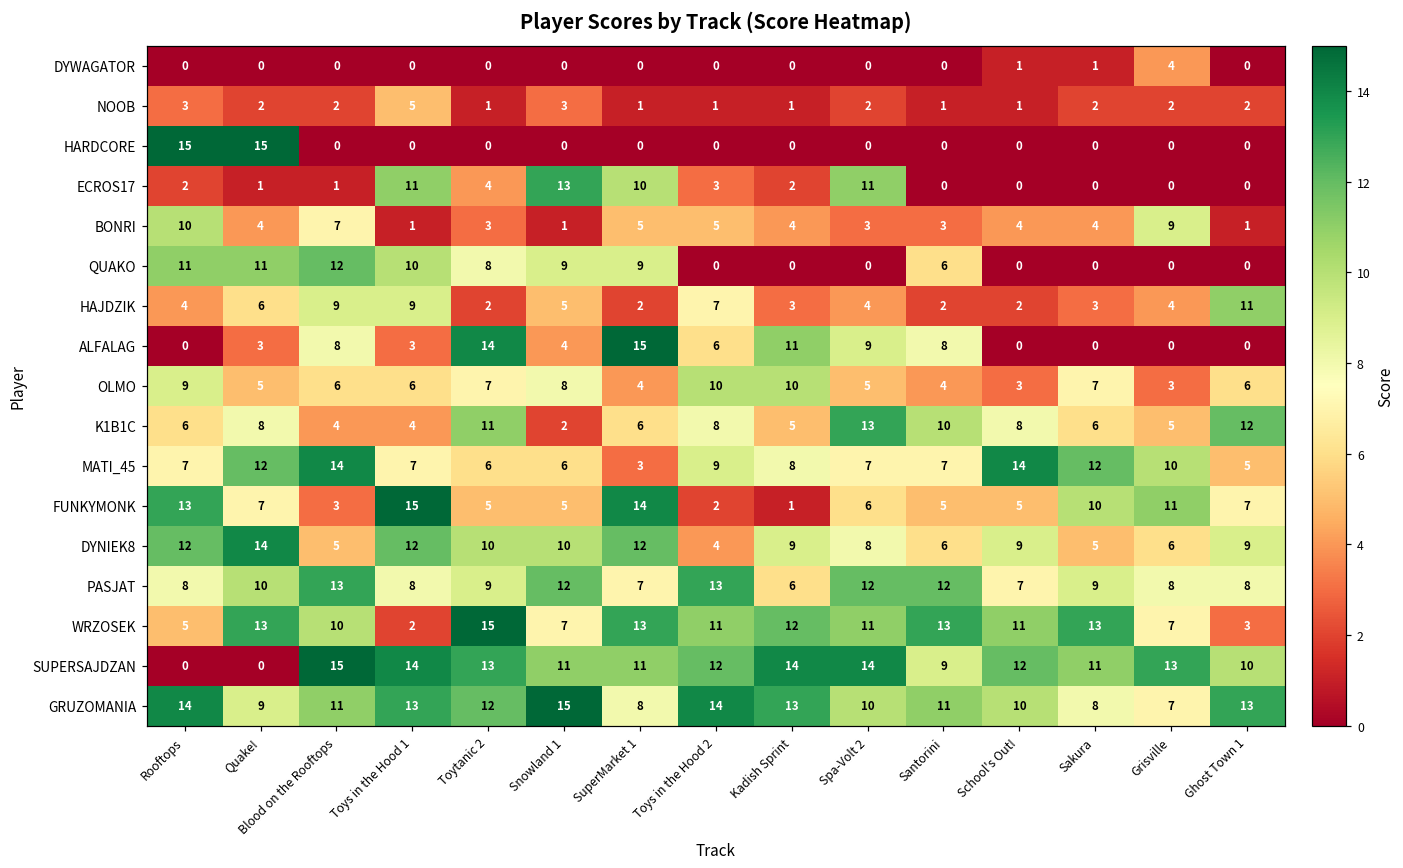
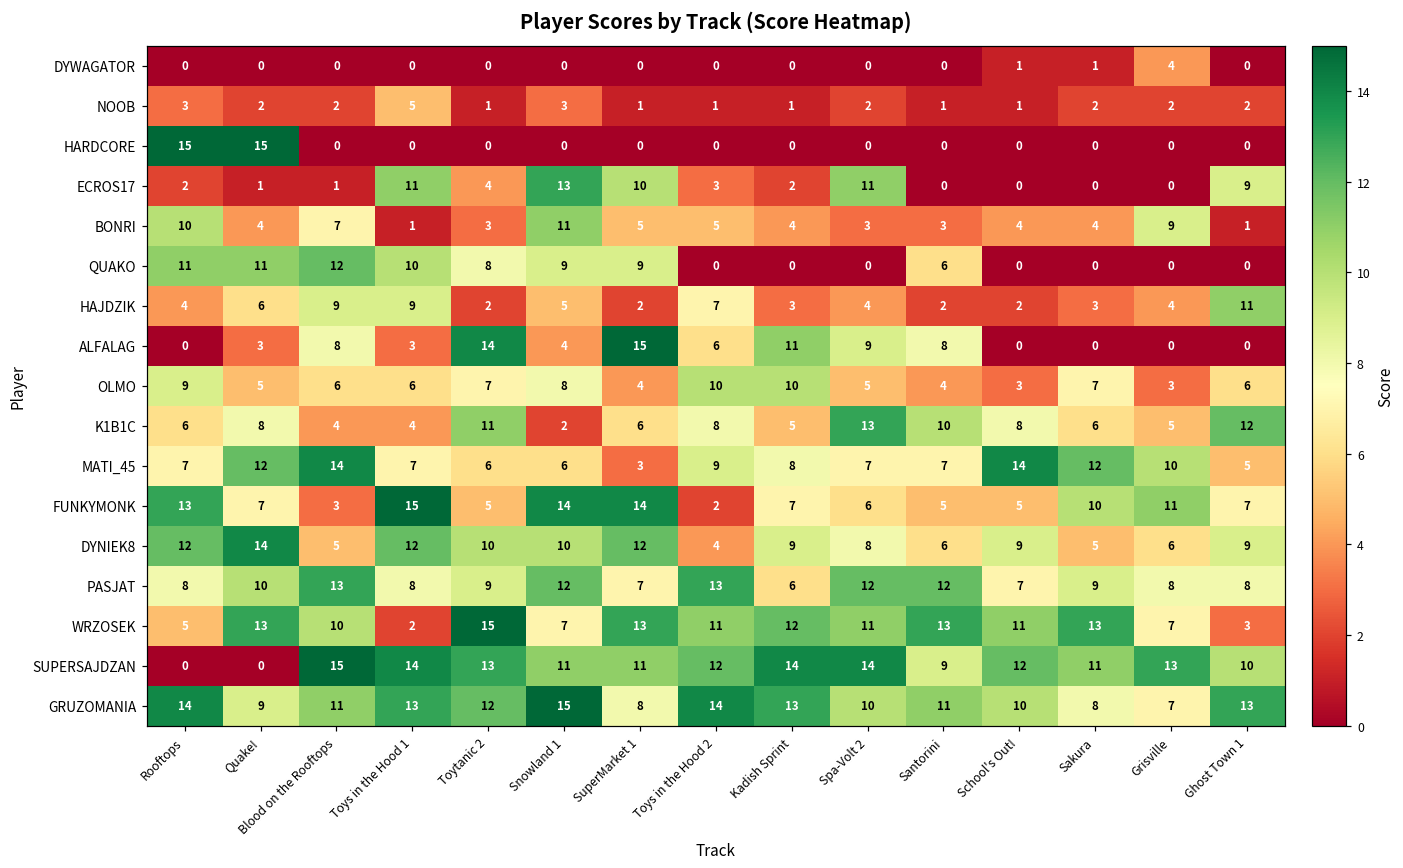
  {
    "ECROS17": {
      "Rooftops": 2,
      "Quake!": 1,
      "Blood on the Rooftops": 1,
      "Toys in the Hood 1": 11,
      "Toytanic 2": 4,
      "Snowland 1": 13,
      "SuperMarket 1": 10,
      "Toys in the Hood 2": 3,
      "Kadish Sprint": 2,
      "Spa-Volt 2": 11,
      "Santorini": 0,
      "School's Out!": 0,
      "Sakura": 0,
      "Grisville": 0,
-     "Ghost Town 1": 0
+     "Ghost Town 1": 9
    },
    "BONRI": {
      "Rooftops": 10,
      "Quake!": 4,
      "Blood on the Rooftops": 7,
      "Toys in the Hood 1": 1,
      "Toytanic 2": 3,
-     "Snowland 1": 1,
+     "Snowland 1": 11,
      "SuperMarket 1": 5,
      "Toys in the Hood 2": 5,
      "Kadish Sprint": 4,
      "Spa-Volt 2": 3,
      "Santorini": 3,
      "School's Out!": 4,
      "Sakura": 4,
      "Grisville": 9,
      "Ghost Town 1": 1
    },
    "FUNKYMONK": {
      "Rooftops": 13,
      "Quake!": 7,
      "Blood on the Rooftops": 3,
      "Toys in the Hood 1": 15,
      "Toytanic 2": 5,
-     "Snowland 1": 5,
+     "Snowland 1": 14,
      "SuperMarket 1": 14,
      "Toys in the Hood 2": 2,
-     "Kadish Sprint": 1,
+     "Kadish Sprint": 7,
      "Spa-Volt 2": 6,
      "Santorini": 5,
      "School's Out!": 5,
      "Sakura": 10,
      "Grisville": 11,
      "Ghost Town 1": 7
    }
  }
